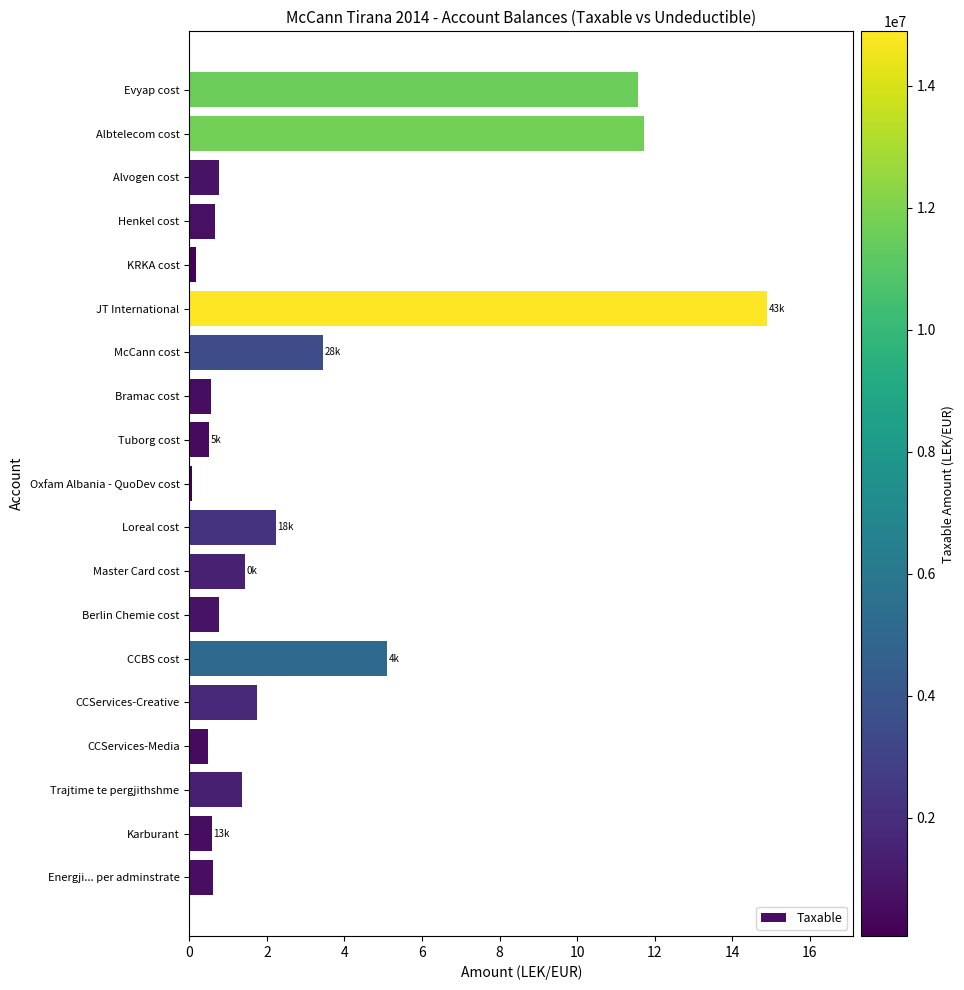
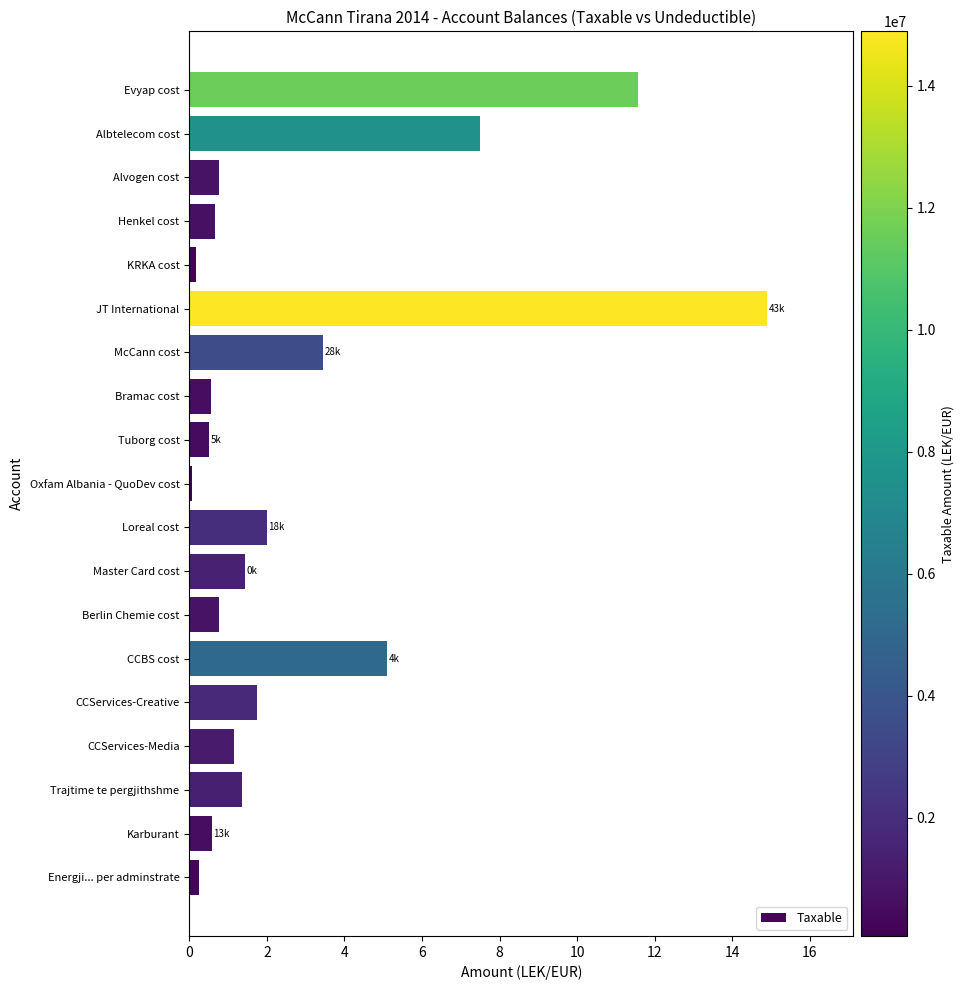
  {
    "Evyap cost": 11.6,
-   "Albtelecom cost": 11.7,
+   "Albtelecom cost": 7.5,
    "Alvogen cost": 0.8,
    "Henkel cost": 0.7,
    "KRKA cost": 0.2,
    "Bramac cost": 0.6,
-   "Loreal cost": 2.2,
+   "Loreal cost": 2.0,
    "Berlin Chemie cost": 0.8,
    "CCServices-Creative": 1.7,
-   "CCServices-Media": 0.5,
+   "CCServices-Media": 1.1,
    "Trajtime te pergjithshme": 1.4,
-   "Energji... per adminstrate": 0.6
+   "Energji... per adminstrate": 0.3
  }
